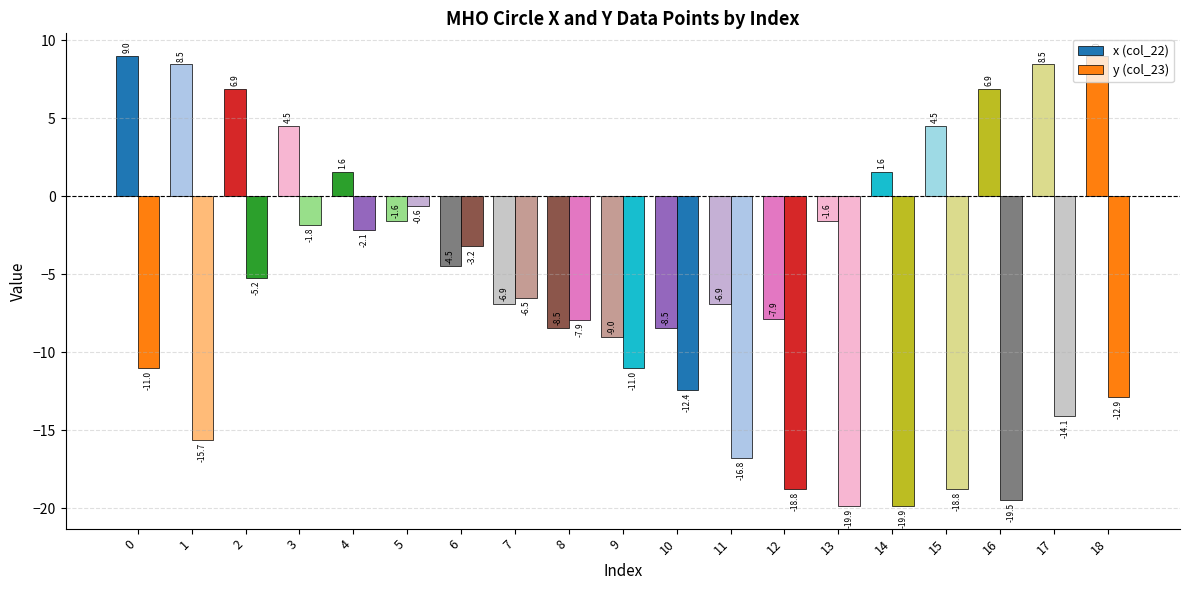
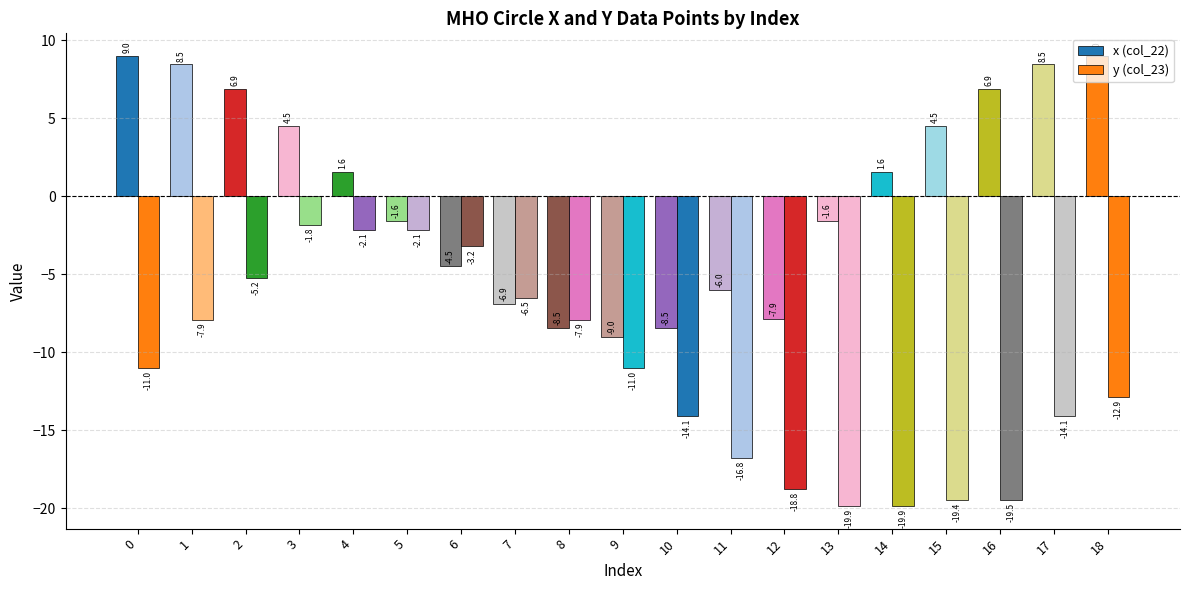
  {
    "x (col_22)": {
      "0": 9.0,
      "1": 8.5,
      "2": 6.9,
      "3": 4.5,
      "4": 1.6,
      "5": -1.6,
      "6": -4.5,
      "7": -6.9,
      "8": -8.5,
      "9": -9.0,
      "10": -8.5,
-     "11": -6.9,
+     "11": -6.0,
      "12": -7.9,
      "13": -1.6,
      "14": 1.6,
      "15": 4.5,
      "16": 6.9,
      "17": 8.5
    },
    "y (col_23)": {
      "0": -11.0,
-     "1": -15.7,
+     "1": -7.9,
      "2": -5.2,
      "3": -1.8,
      "4": -2.1,
-     "5": -0.6,
+     "5": -2.1,
      "6": -3.2,
      "7": -6.5,
      "8": -7.9,
      "9": -11.0,
-     "10": -12.4,
+     "10": -14.1,
      "11": -16.8,
      "12": -18.8,
      "13": -19.9,
      "14": -19.9,
-     "15": -18.8,
+     "15": -19.4,
      "16": -19.5,
      "17": -14.1,
      "18": -12.9
    }
  }
